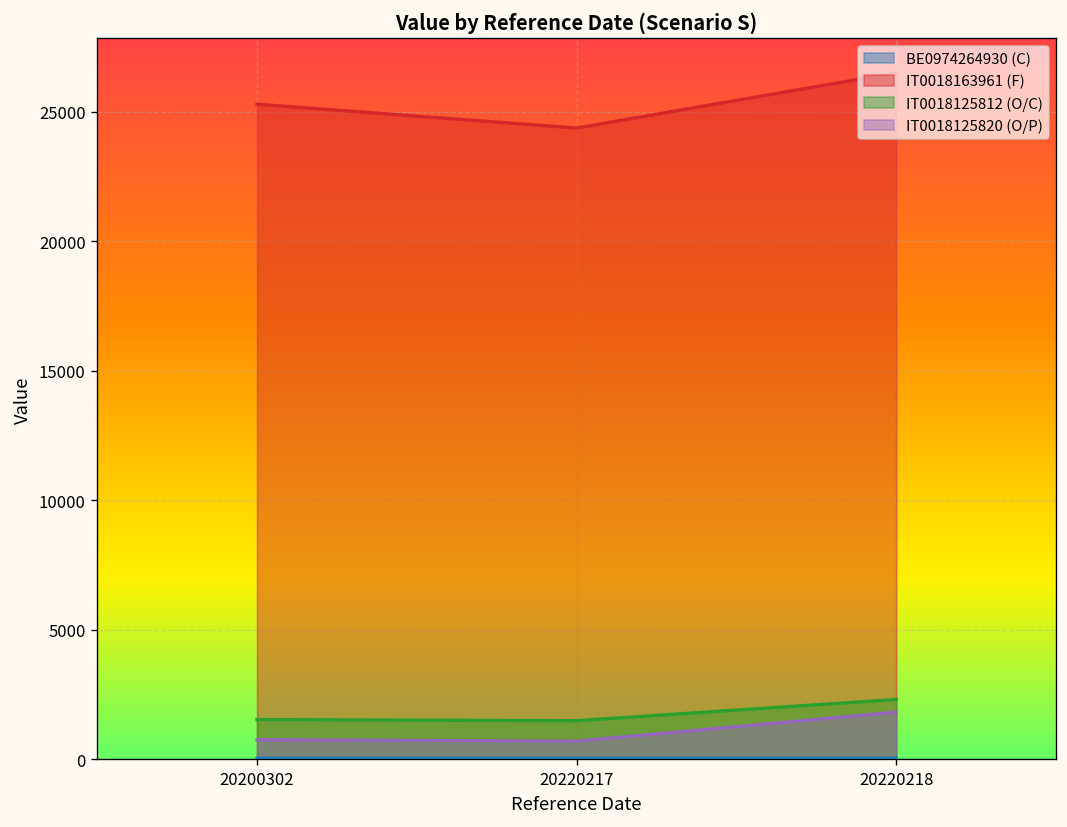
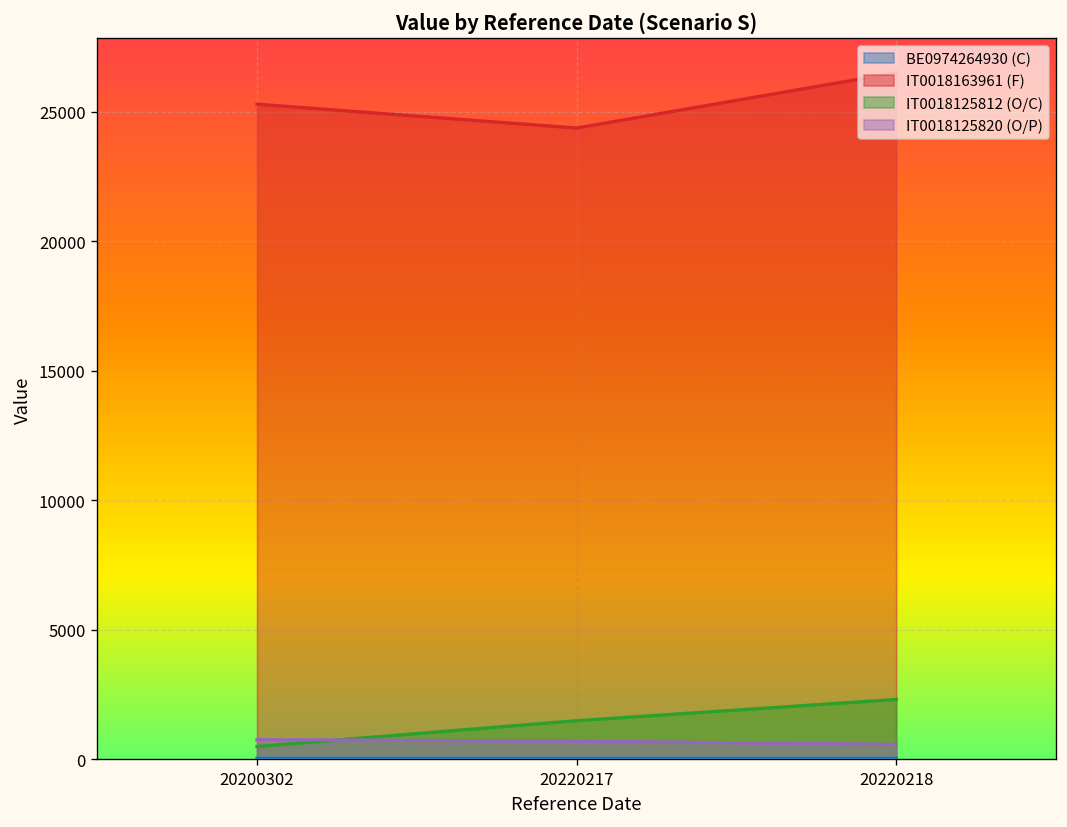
  {
    "BE0974264930 (C)": {
      "20200302": 0,
      "20220217": 0,
      "20220218": 0
    },
    "IT0018163961 (F)": {
      "20200302": 25300,
      "20220217": 24400
    },
    "IT0018125812 (O/C)": {
-     "20200302": 1500,
+     "20200302": 500,
      "20220217": 1500,
      "20220218": 2300
    },
    "IT0018125820 (O/P)": {
      "20200302": 800,
      "20220217": 700,
-     "20220218": 1800
+     "20220218": 600
    }
  }
